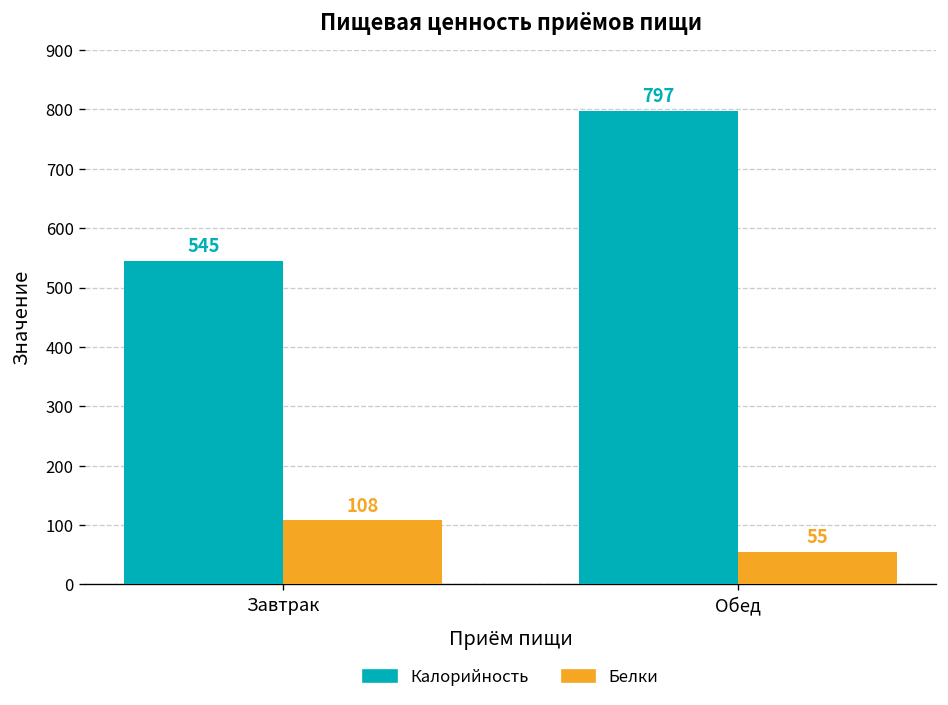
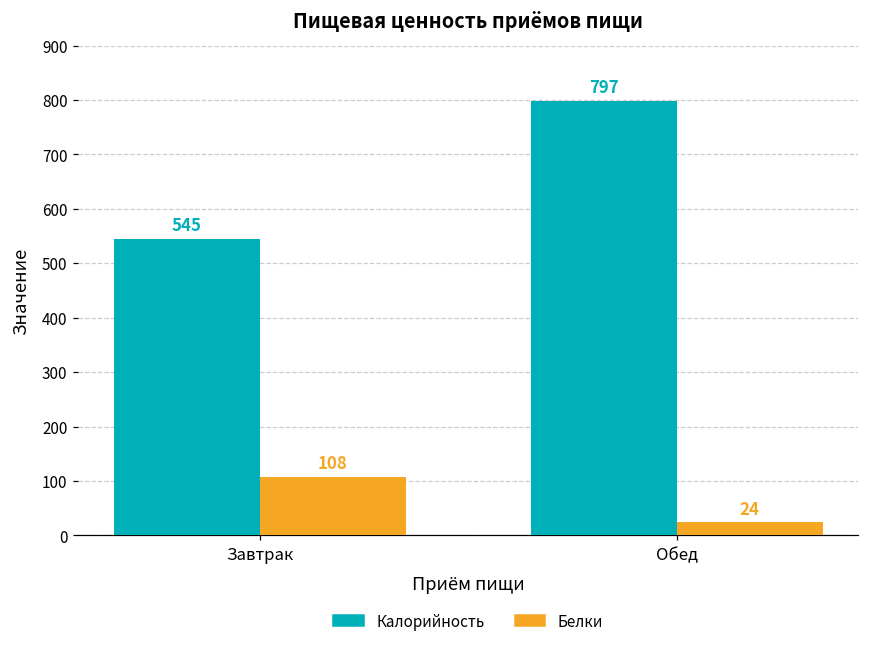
  {
    "Калорийность": {
      "Завтрак": 545
    },
    "Белки": {
      "Завтрак": 108,
-     "Обед": 55
+     "Обед": 24
    }
  }
